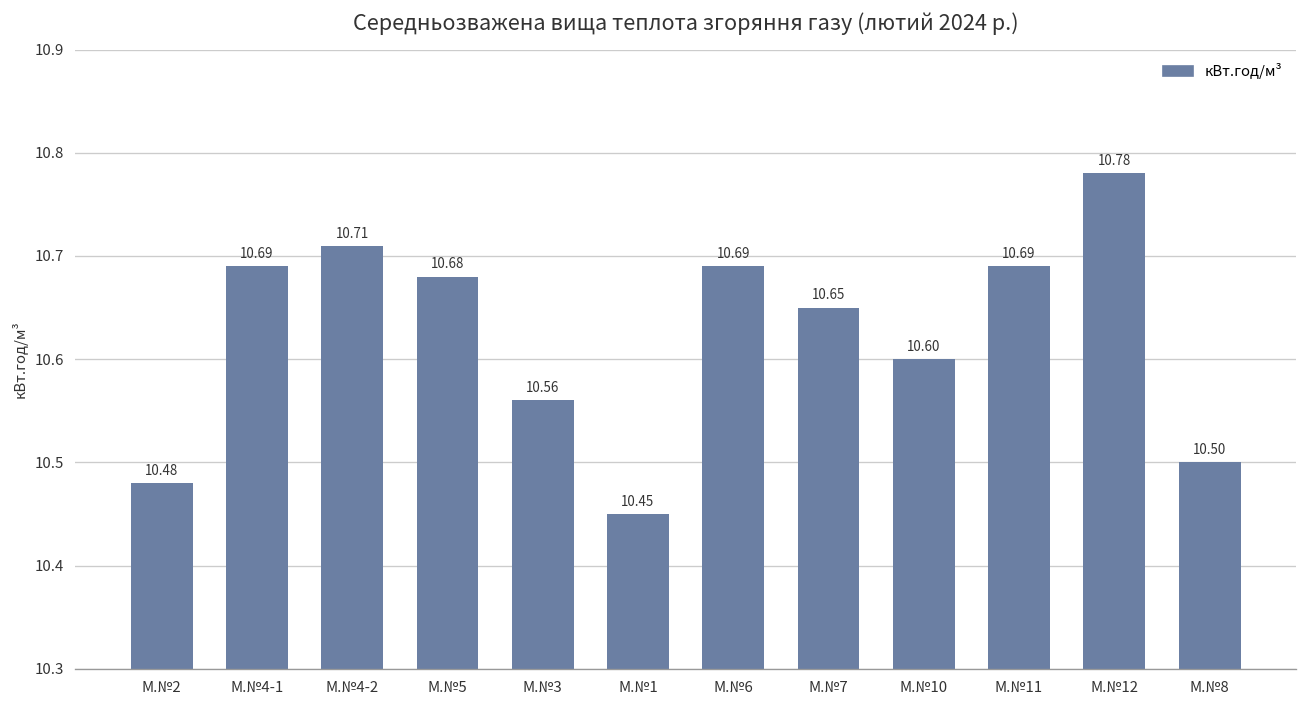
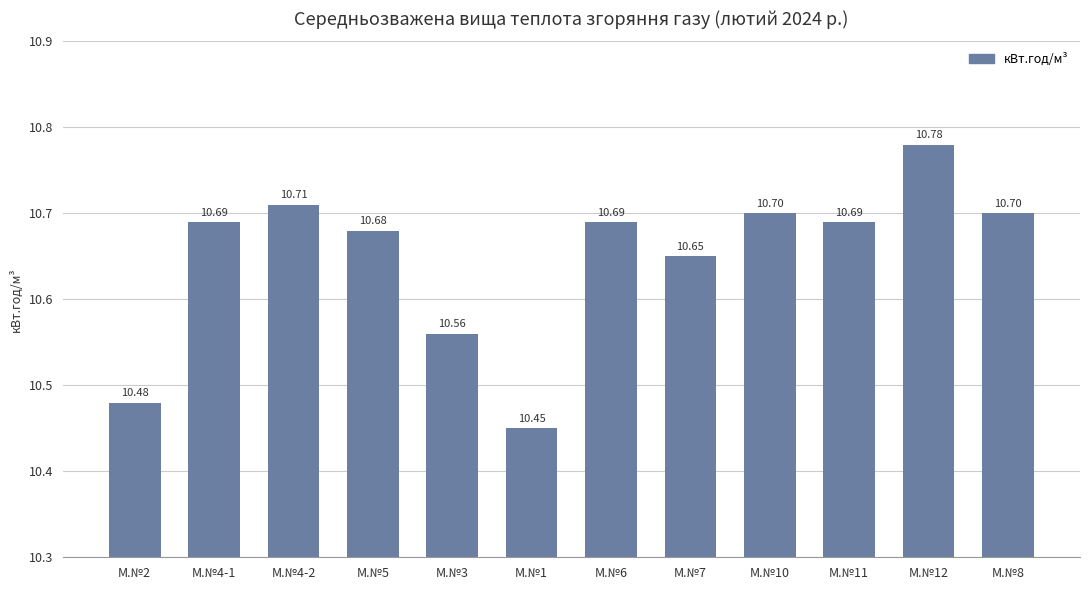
  {
    "М.№2": 10.48,
    "М.№4-1": 10.69,
    "М.№4-2": 10.71,
    "М.№5": 10.68,
    "М.№3": 10.56,
    "М.№1": 10.45,
    "М.№6": 10.69,
    "М.№7": 10.65,
-   "М.№10": 10.60,
+   "М.№10": 10.70,
    "М.№11": 10.69,
    "М.№12": 10.78,
-   "М.№8": 10.50
+   "М.№8": 10.70
  }
